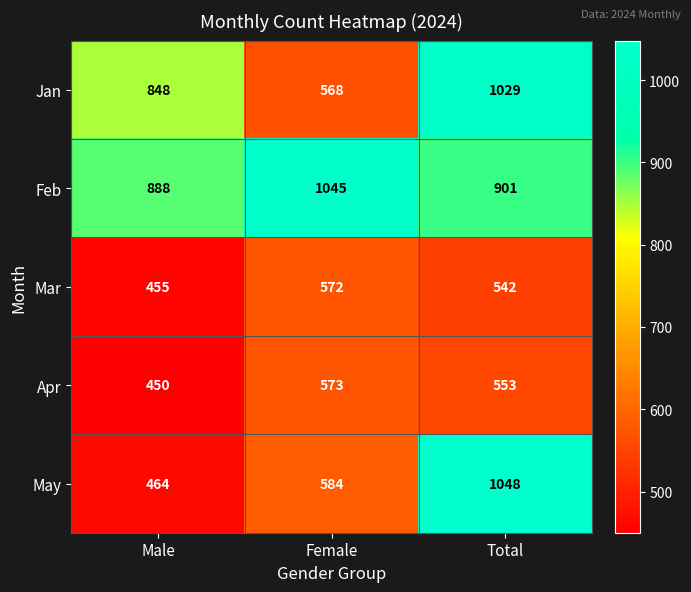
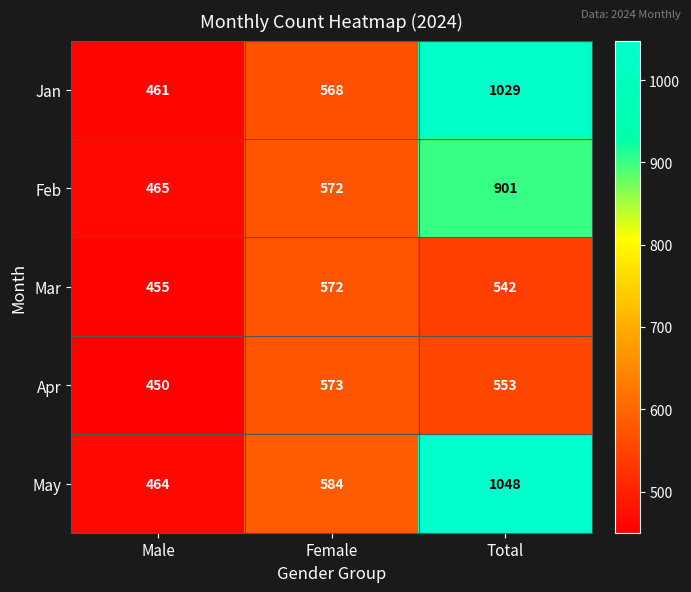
  {
    "Jan": {
-     "Male": 848,
+     "Male": 461,
      "Female": 568,
      "Total": 1029
    },
    "Feb": {
-     "Male": 888,
-     "Female": 1045,
+     "Male": 465,
+     "Female": 572,
      "Total": 901
    },
    "Mar": {
      "Male": 455,
      "Female": 572,
      "Total": 542
    },
    "Apr": {
      "Male": 450,
      "Female": 573,
      "Total": 553
    },
    "May": {
      "Male": 464,
      "Female": 584,
      "Total": 1048
    }
  }
